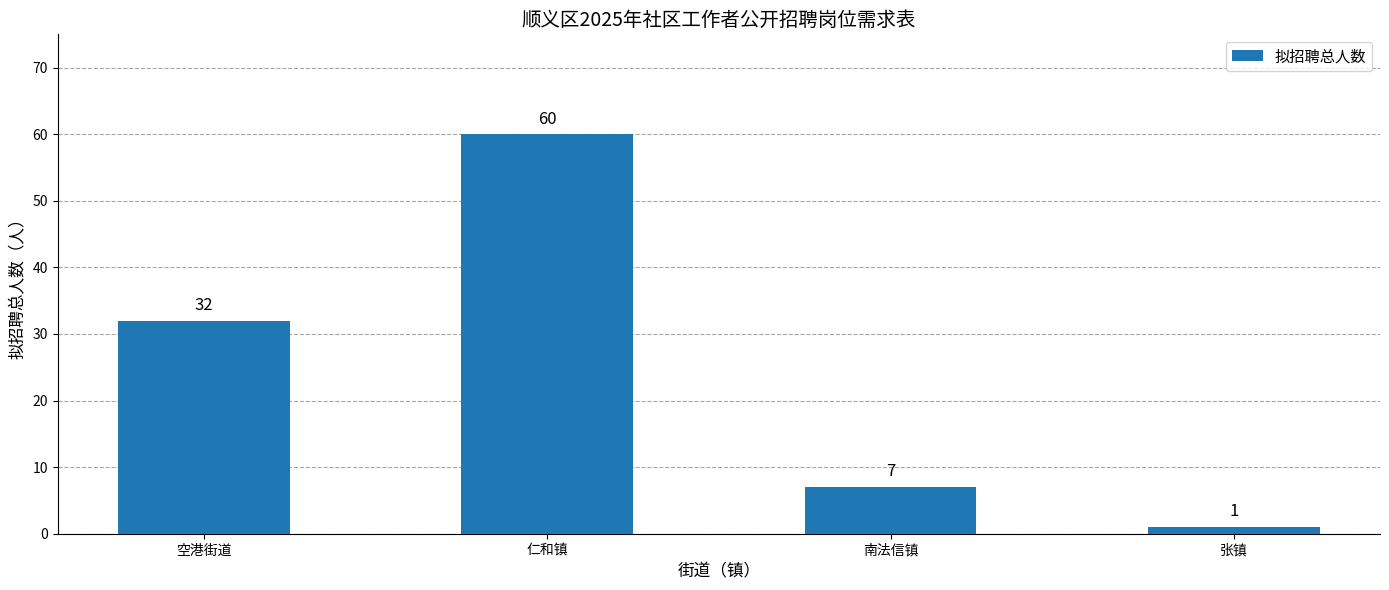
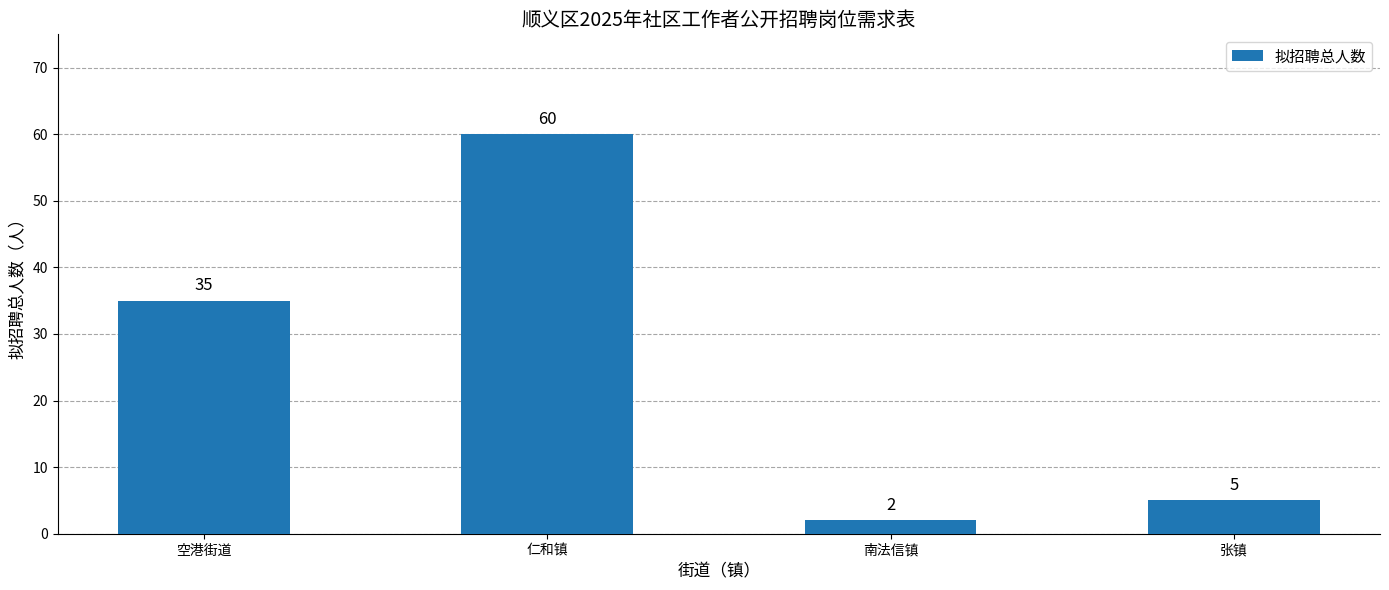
  {
-   "空港街道": 32,
+   "空港街道": 35,
    "仁和镇": 60,
-   "南法信镇": 7,
-   "张镇": 1
+   "南法信镇": 2,
+   "张镇": 5
  }
